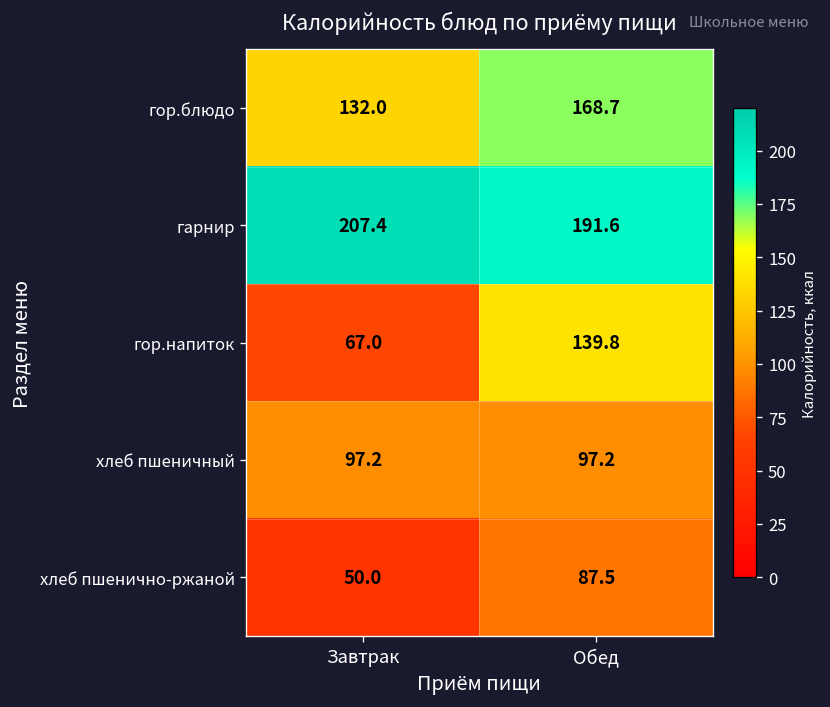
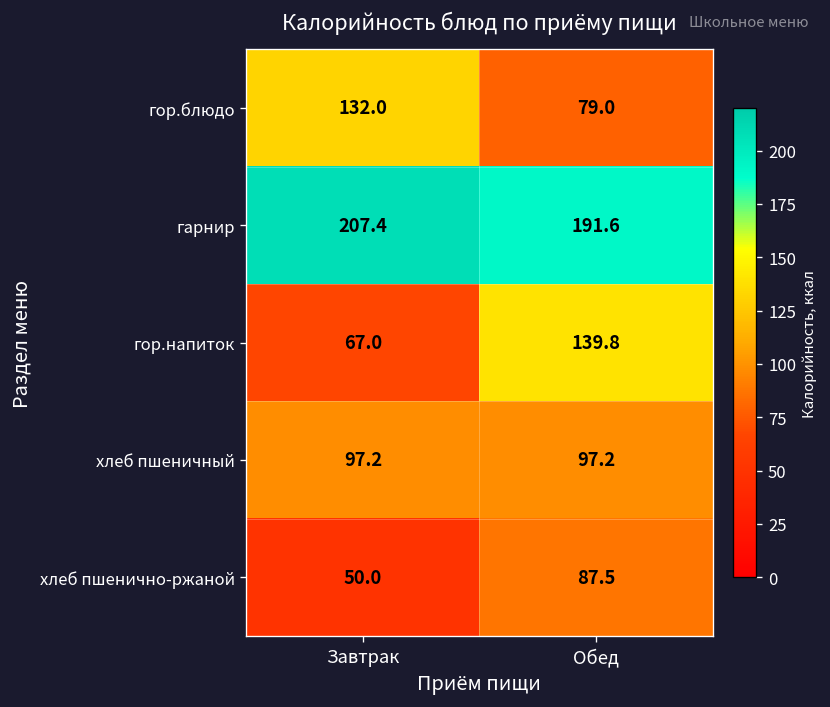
  {
    "гор.блюдо": {
      "Завтрак": 132.0,
-     "Обед": 168.7
+     "Обед": 79.0
    },
    "гарнир": {
      "Завтрак": 207.4,
      "Обед": 191.6
    },
    "гор.напиток": {
      "Завтрак": 67.0,
      "Обед": 139.8
    },
    "хлеб пшеничный": {
      "Завтрак": 97.2,
      "Обед": 97.2
    },
    "хлеб пшенично-ржаной": {
      "Завтрак": 50.0,
      "Обед": 87.5
    }
  }
